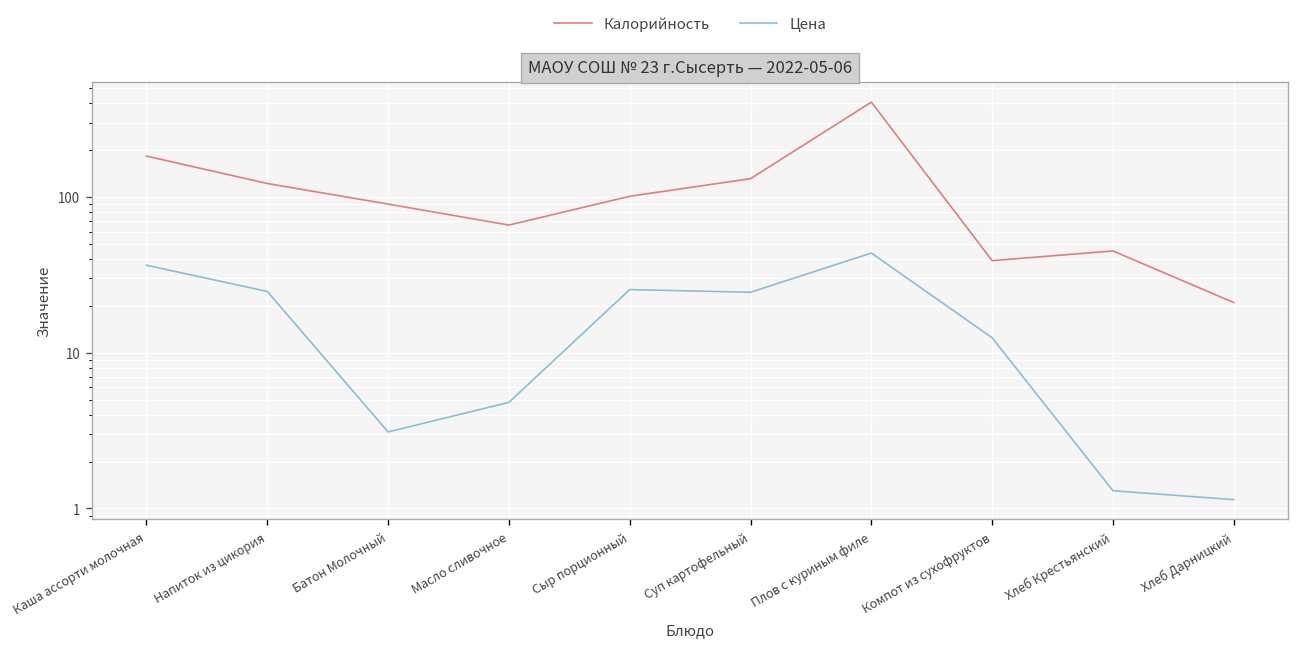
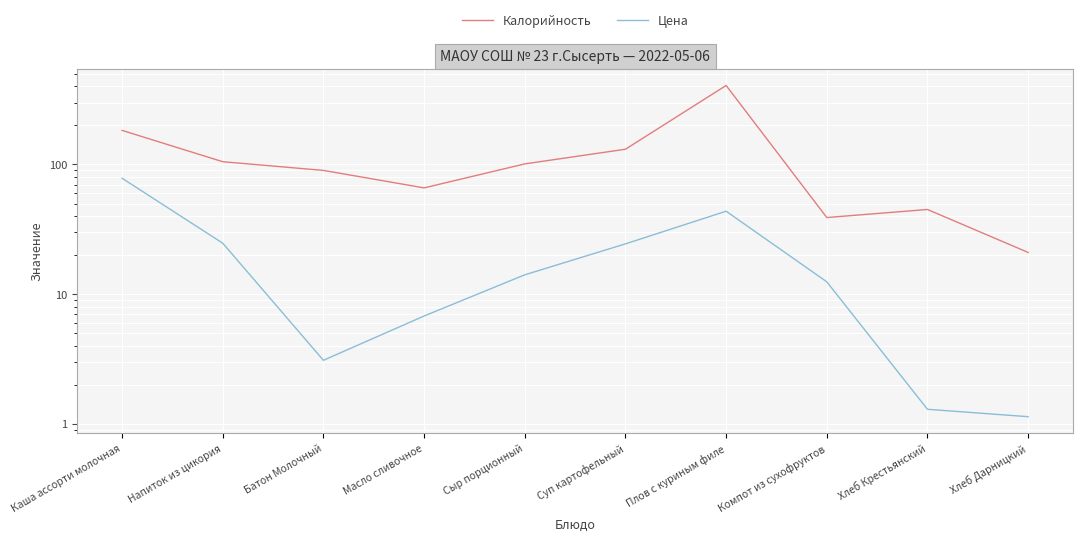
  {
    "Калорийность": {
      "Каша ассорти молочная": 180,
-     "Напиток из цикория": 120,
+     "Напиток из цикория": 110,
      "Батон Молочный": 90,
      "Масло сливочное": 70,
      "Сыр порционный": 100,
      "Суп картофельный": 130,
      "Плов с куриным филе": 410,
      "Компот из сухофруктов": 39,
      "Хлеб Крестьянский": 45,
      "Хлеб Дарницкий": 21
    },
    "Цена": {
-     "Каша ассорти молочная": 36,
+     "Каша ассорти молочная": 80,
      "Напиток из цикория": 25,
      "Батон Молочный": 3.1,
-     "Масло сливочное": 4.8,
-     "Сыр порционный": 25,
+     "Масло сливочное": 7,
+     "Сыр порционный": 14,
      "Суп картофельный": 24,
      "Плов с куриным филе": 44,
      "Компот из сухофруктов": 12,
      "Хлеб Крестьянский": 1.3,
      "Хлеб Дарницкий": 1.1
    }
  }
